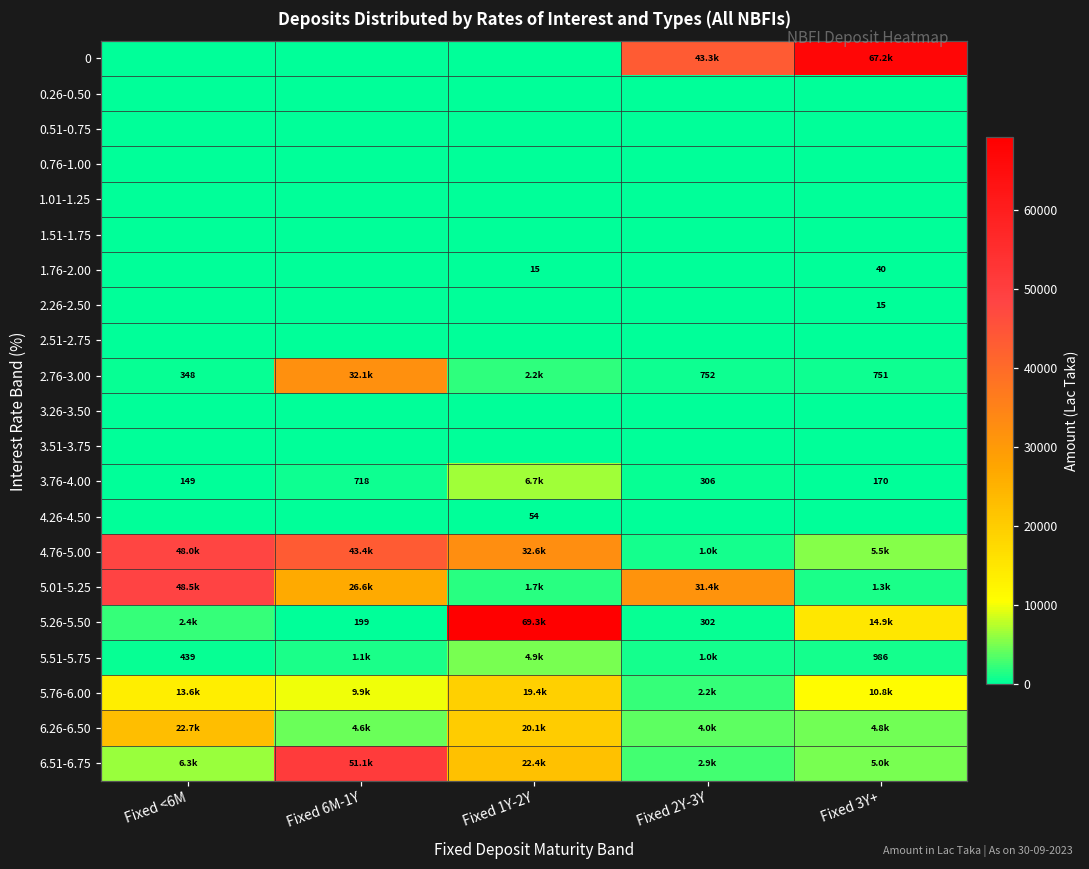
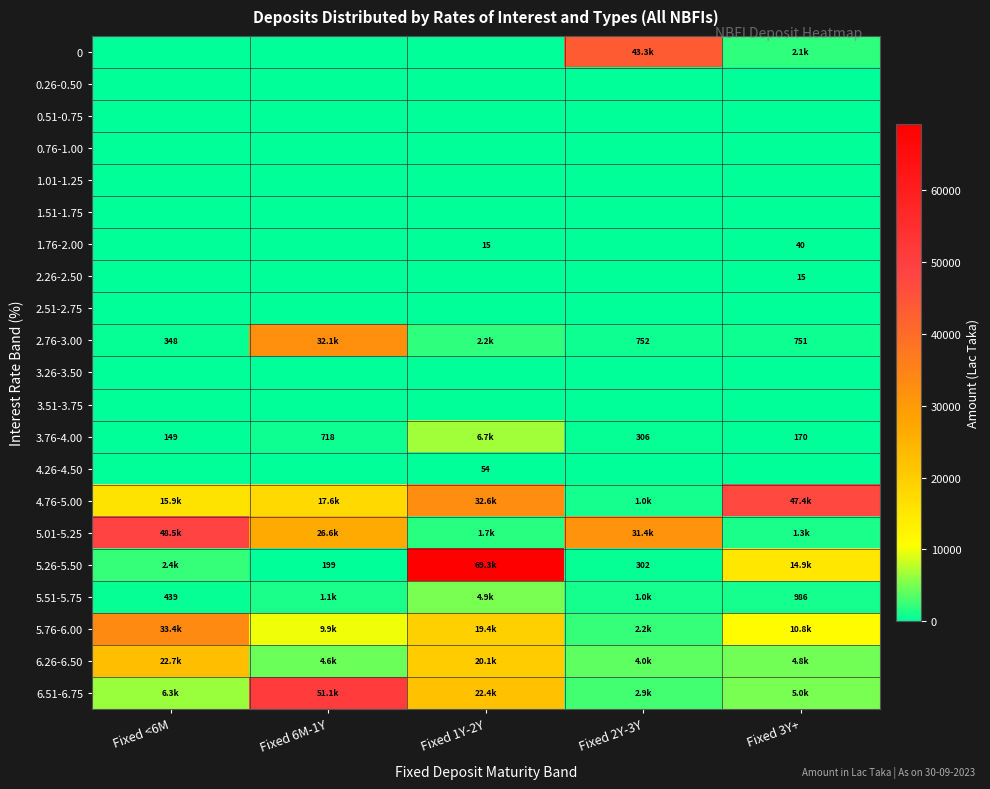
  {
    "0": {
      "Fixed 2Y-3Y": "43.3k",
-     "Fixed 3Y+": "67.2k"
+     "Fixed 3Y+": "2.1k"
    },
    "1.76-2.00": {
      "Fixed 1Y-2Y": "15",
      "Fixed 3Y+": "40"
    },
    "2.26-2.50": {
      "Fixed 3Y+": "15"
    },
    "2.76-3.00": {
      "Fixed <6M": "348",
      "Fixed 6M-1Y": "32.1k",
      "Fixed 1Y-2Y": "2.2k",
      "Fixed 2Y-3Y": "752",
      "Fixed 3Y+": "751"
    },
    "3.76-4.00": {
      "Fixed <6M": "149",
      "Fixed 6M-1Y": "718",
      "Fixed 1Y-2Y": "6.7k",
      "Fixed 2Y-3Y": "306",
      "Fixed 3Y+": "170"
    },
    "4.26-4.50": {
      "Fixed 1Y-2Y": "54"
    },
    "4.76-5.00": {
-     "Fixed <6M": "48.0k",
-     "Fixed 6M-1Y": "43.4k",
+     "Fixed <6M": "15.9k",
+     "Fixed 6M-1Y": "17.6k",
      "Fixed 1Y-2Y": "32.6k",
      "Fixed 2Y-3Y": "1.0k",
-     "Fixed 3Y+": "5.5k"
+     "Fixed 3Y+": "47.4k"
    },
    "5.01-5.25": {
      "Fixed <6M": "48.5k",
      "Fixed 6M-1Y": "26.6k",
      "Fixed 1Y-2Y": "1.7k",
      "Fixed 2Y-3Y": "31.4k",
      "Fixed 3Y+": "1.3k"
    },
    "5.26-5.50": {
      "Fixed <6M": "2.4k",
      "Fixed 6M-1Y": "199",
      "Fixed 1Y-2Y": "69.3k",
      "Fixed 2Y-3Y": "302",
      "Fixed 3Y+": "14.9k"
    },
    "5.51-5.75": {
      "Fixed <6M": "439",
      "Fixed 6M-1Y": "1.1k",
      "Fixed 1Y-2Y": "4.9k",
      "Fixed 2Y-3Y": "1.0k",
      "Fixed 3Y+": "986"
    },
    "5.76-6.00": {
-     "Fixed <6M": "13.6k",
+     "Fixed <6M": "33.4k",
      "Fixed 6M-1Y": "9.9k",
      "Fixed 1Y-2Y": "19.4k",
      "Fixed 2Y-3Y": "2.2k",
      "Fixed 3Y+": "10.8k"
    },
    "6.26-6.50": {
      "Fixed <6M": "22.7k",
      "Fixed 6M-1Y": "4.6k",
      "Fixed 1Y-2Y": "20.1k",
      "Fixed 2Y-3Y": "4.0k",
      "Fixed 3Y+": "4.8k"
    },
    "6.51-6.75": {
      "Fixed <6M": "6.3k",
      "Fixed 6M-1Y": "51.1k",
      "Fixed 1Y-2Y": "22.4k",
      "Fixed 2Y-3Y": "2.9k",
      "Fixed 3Y+": "5.0k"
    }
  }
